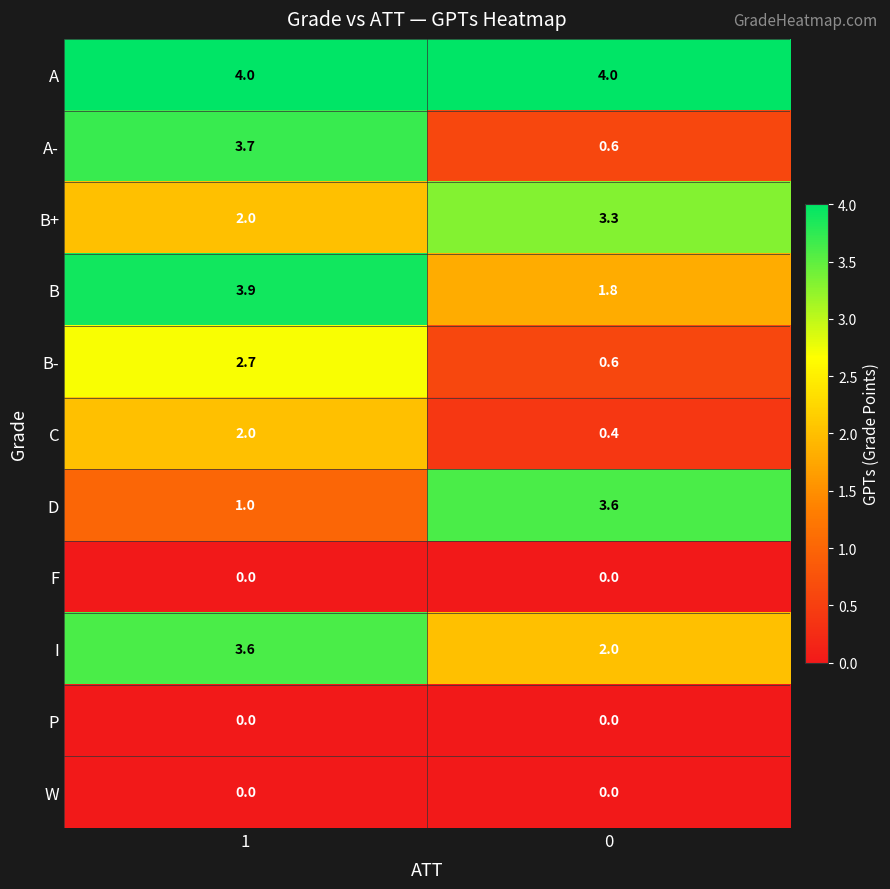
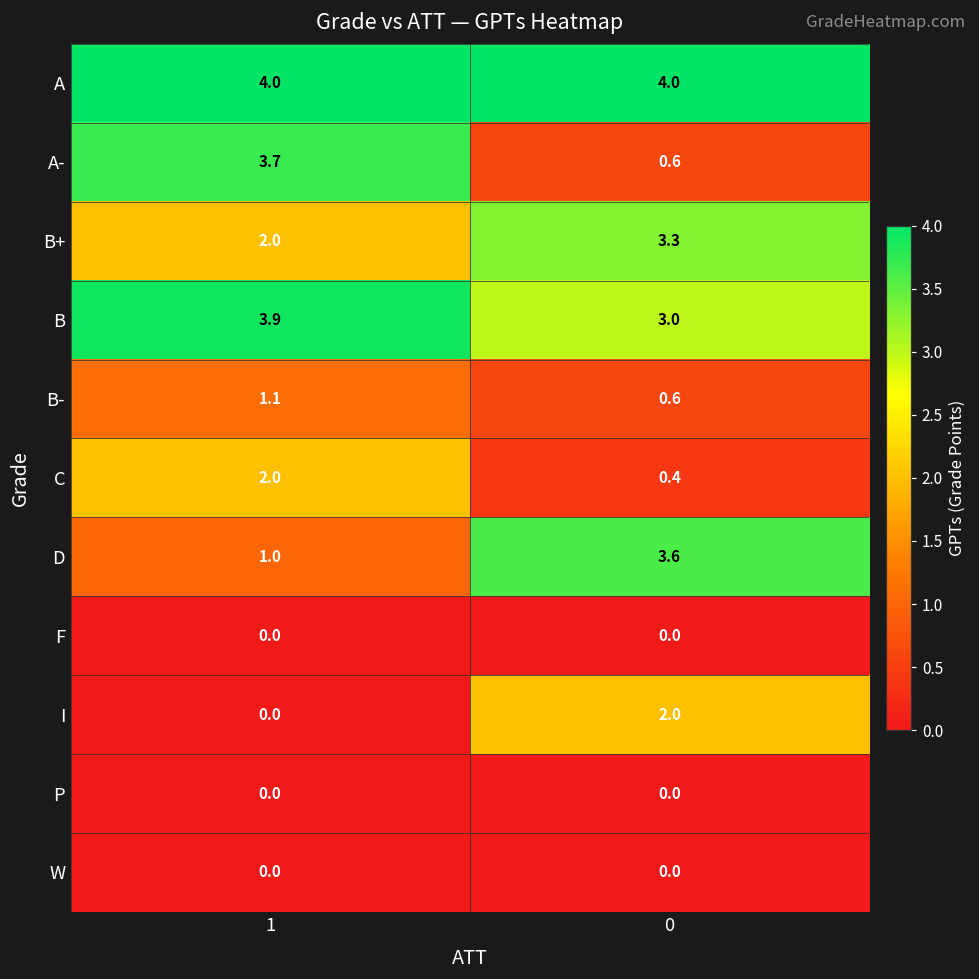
  {
    "A": {
      "1": 4.0,
      "0": 4.0
    },
    "A-": {
      "1": 3.7,
      "0": 0.6
    },
    "B+": {
      "1": 2.0,
      "0": 3.3
    },
    "B": {
      "1": 3.9,
-     "0": 1.8
+     "0": 3.0
    },
    "B-": {
-     "1": 2.7,
+     "1": 1.1,
      "0": 0.6
    },
    "C": {
      "1": 2.0,
      "0": 0.4
    },
    "D": {
      "1": 1.0,
      "0": 3.6
    },
    "F": {
      "1": 0.0,
      "0": 0.0
    },
    "I": {
-     "1": 3.6,
+     "1": 0.0,
      "0": 2.0
    },
    "P": {
      "1": 0.0,
      "0": 0.0
    },
    "W": {
      "1": 0.0,
      "0": 0.0
    }
  }
